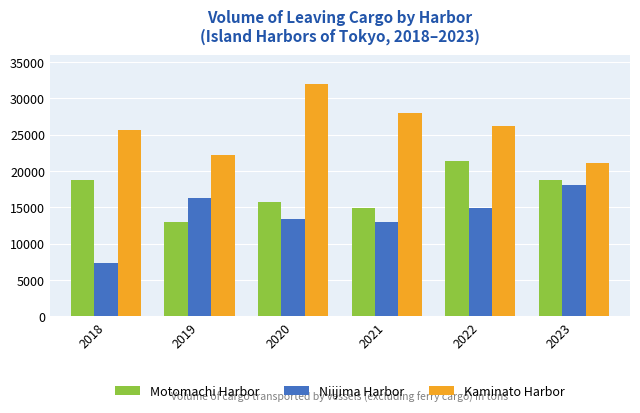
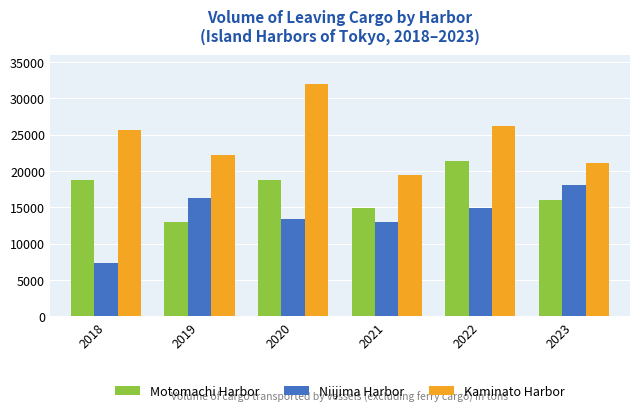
  {
    "Motomachi Harbor": {
      "2018": 19000,
      "2019": 13000,
-     "2020": 16000,
+     "2020": 19000,
      "2021": 15000,
      "2022": 21000,
-     "2023": 19000
+     "2023": 16000
    },
    "Niijima Harbor": {
      "2018": 7000,
      "2019": 16000,
      "2020": 13000,
      "2021": 13000,
      "2022": 15000,
      "2023": 18000
    },
    "Kaminato Harbor": {
      "2018": 26000,
      "2019": 22000,
      "2020": 32000,
-     "2021": 28000,
+     "2021": 19000,
      "2022": 26000,
      "2023": 21000
    }
  }
